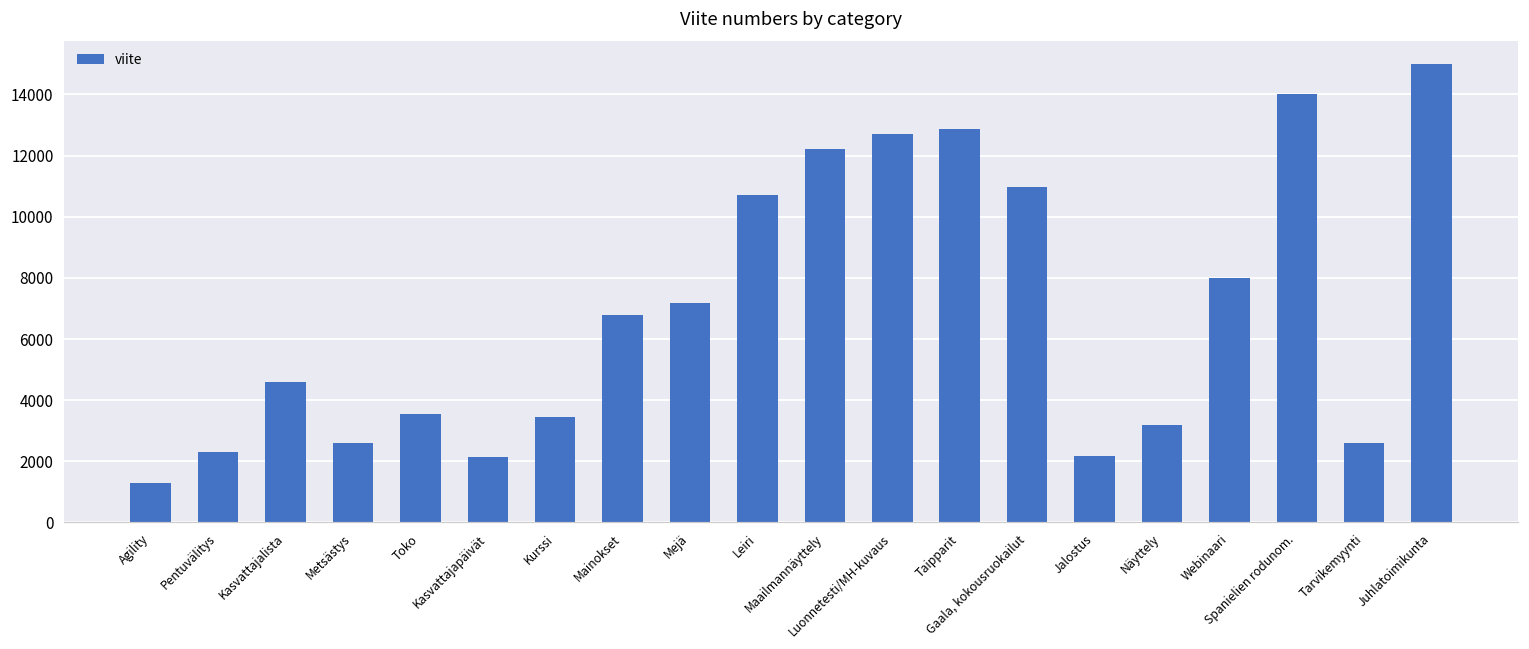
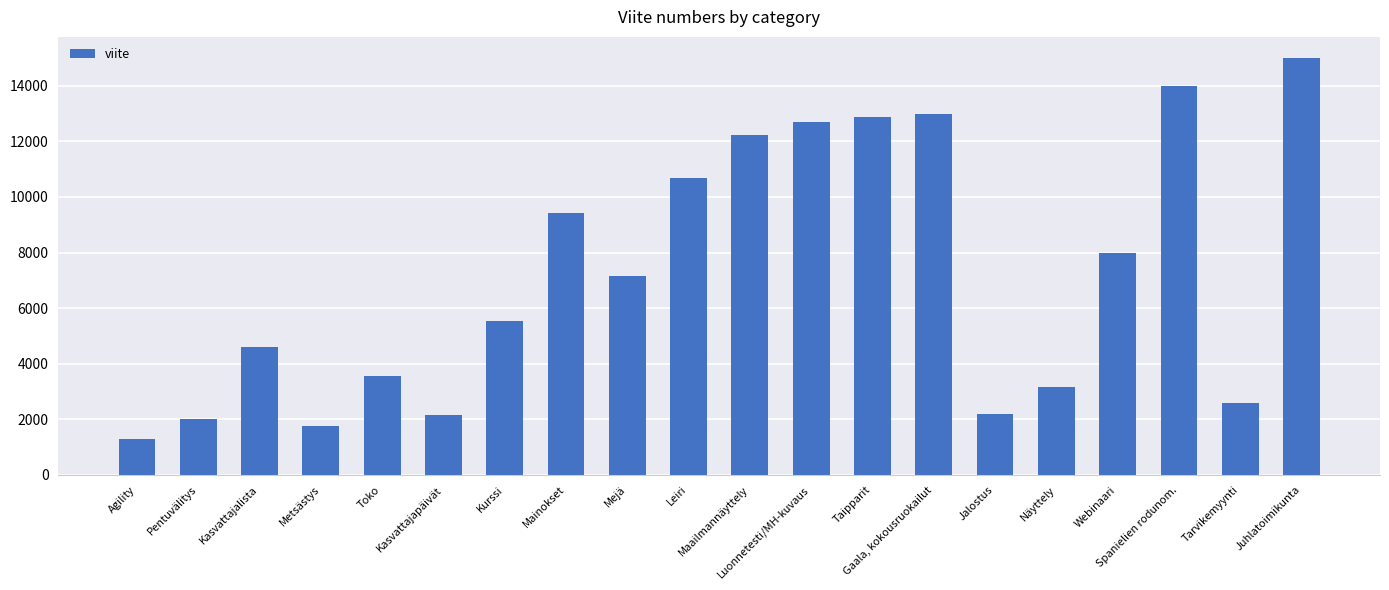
  {
    "Agility": 1300,
-   "Pentuvälitys": 2300,
+   "Pentuvälitys": 2000,
    "Kasvattajalista": 4600,
-   "Metsästys": 2600,
+   "Metsästys": 1800,
    "Toko": 3600,
    "Kasvattajapäivät": 2200,
-   "Kurssi": 3500,
-   "Mainokset": 6800,
+   "Kurssi": 5600,
+   "Mainokset": 9400,
    "Mejä": 7200,
    "Leiri": 10700,
    "Maailmannäyttely": 12200,
    "Luonnetesti/MH-kuvaus": 12700,
    "Taipparit": 12900,
-   "Gaala, kokousruokailut": 11000,
+   "Gaala, kokousruokailut": 13000,
    "Jalostus": 2200,
    "Näyttely": 3200,
    "Webinaari": 8000,
    "Spanielien rodunom.": 14000,
    "Tarvikemyynti": 2600,
    "Juhlatoimikunta": 15000
  }
